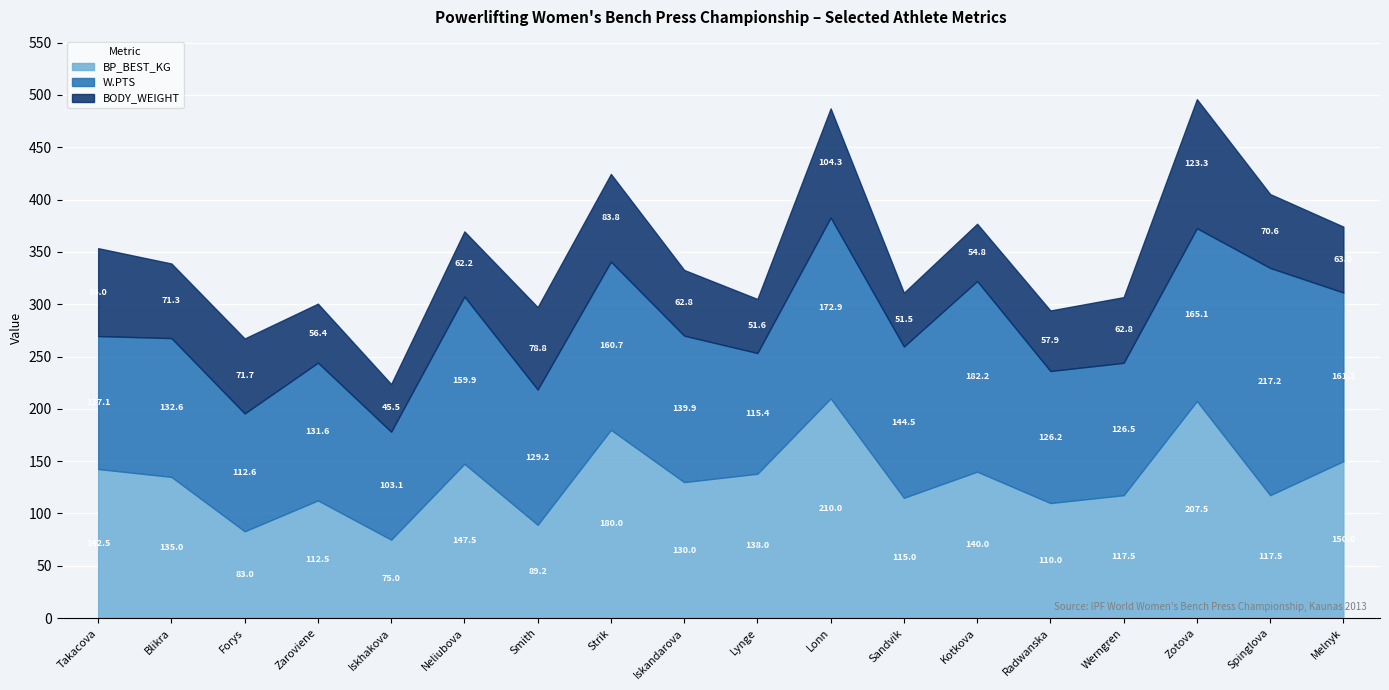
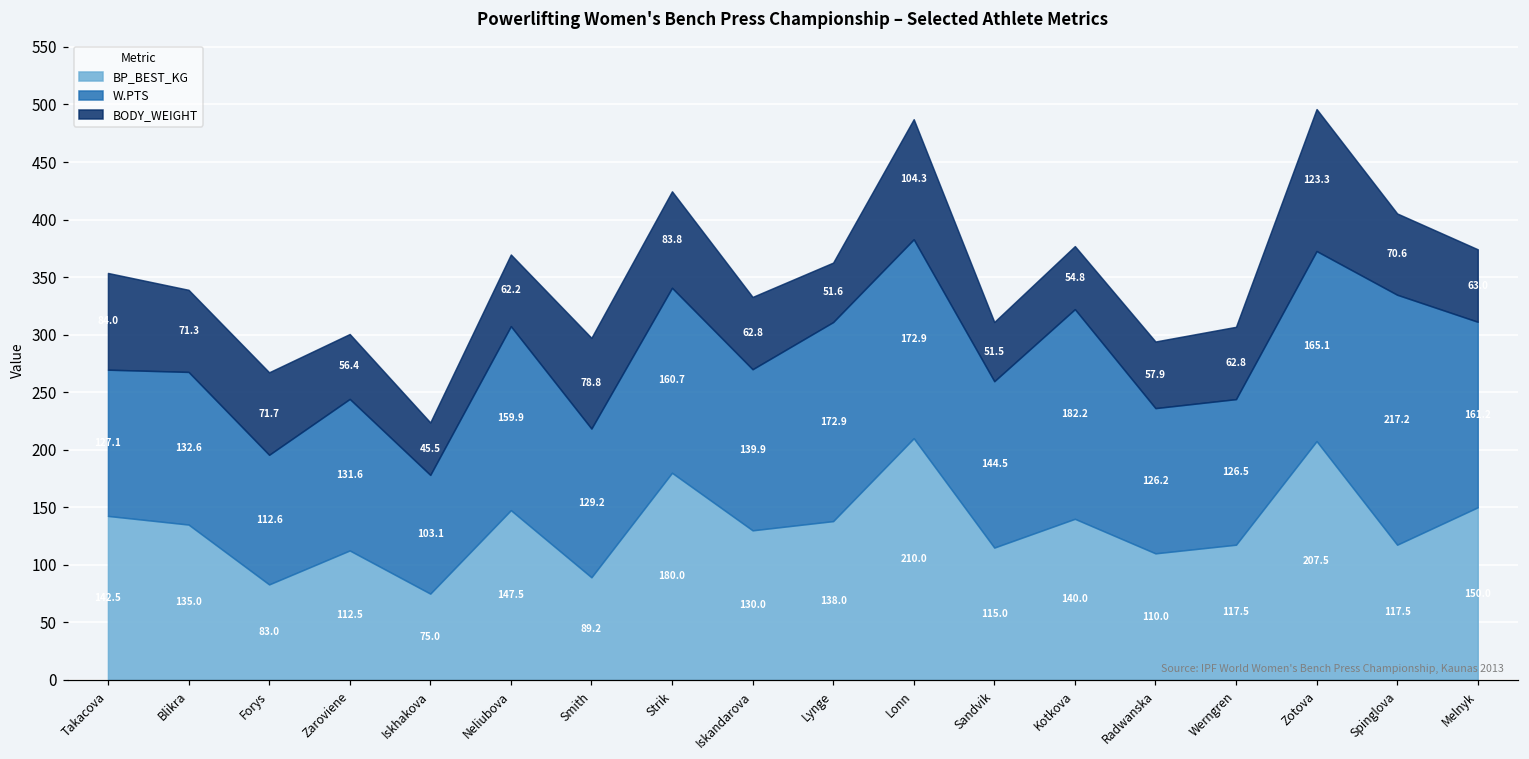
  {
    "BP_BEST_KG": {
      "Takacova": 143,
      "Blikra": 135,
      "Forys": 83,
      "Zaroviene": 113,
      "Neliubova": 148,
      "Smith": 89,
      "Strik": 180,
      "Iskandarova": 130,
      "Lynge": 138,
      "Lonn": 210,
      "Sandvik": 115,
      "Kotkova": 140,
      "Radwanska": 110,
      "Werngren": 118,
      "Zotova": 208,
      "Spinglova": 118,
      "Melnyk": 150
    },
    "W.PTS": {
-     "Lynge": 115.4
+     "Lynge": 172.9
    },
    "BODY_WEIGHT": {
      "Zaroviene": 56.4,
      "Iskhakova": 45.5,
      "Lynge": 51.6,
      "Sandvik": 51.5,
      "Kotkova": 54.8
    }
  }
